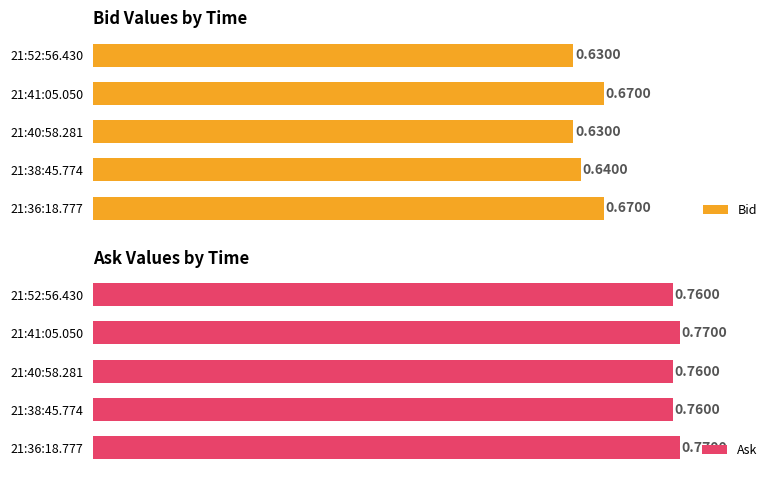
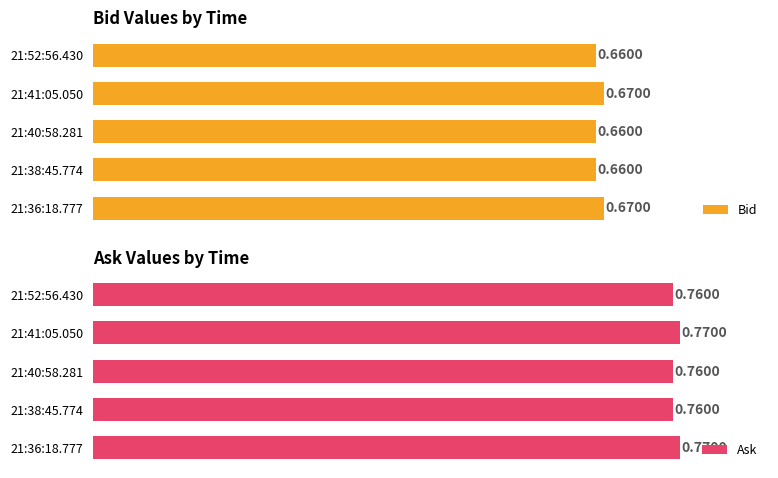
  {
    "Bid Values by Time": {
-     "21:52:56.430": 0.6300,
+     "21:52:56.430": 0.6600,
      "21:41:05.050": 0.6700,
-     "21:40:58.281": 0.6300,
-     "21:38:45.774": 0.6400,
+     "21:40:58.281": 0.6600,
+     "21:38:45.774": 0.6600,
      "21:36:18.777": 0.6700
    },
    "Ask Values by Time": {
      "21:52:56.430": 0.7600,
      "21:41:05.050": 0.7700,
      "21:40:58.281": 0.7600,
      "21:38:45.774": 0.7600,
      "21:36:18.777": 0.7700
    }
  }
